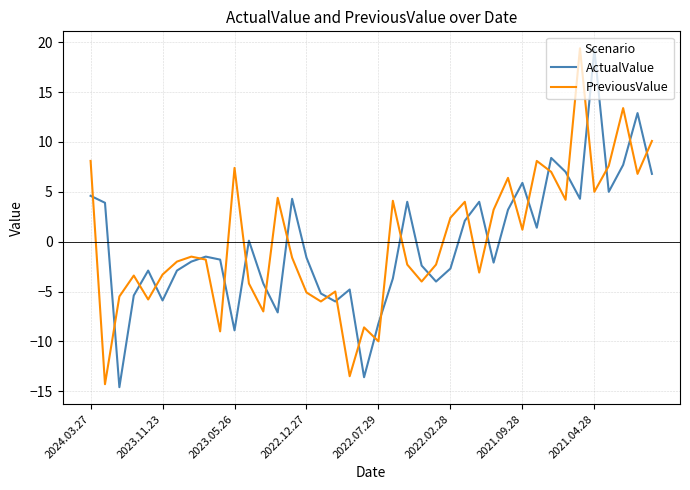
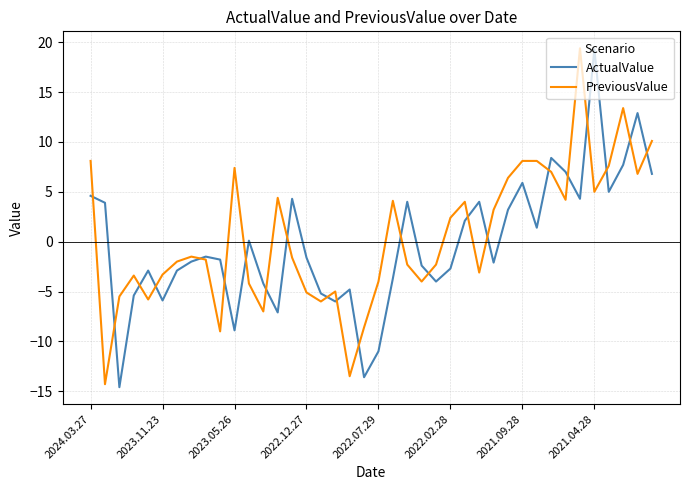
  {
    "ActualValue": {
      "2024.03.27": 5,
      "2023.11.23": -6,
      "2023.05.26": -9,
      "2022.12.27": -2,
-     "2022.07.29": -8,
+     "2022.07.29": -11,
      "2022.02.28": -3,
      "2021.09.28": 6
    },
    "PreviousValue": {
      "2024.03.27": 8,
      "2023.11.23": -3,
      "2023.05.26": 7,
      "2022.12.27": -5,
-     "2022.07.29": -10,
+     "2022.07.29": -4,
      "2022.02.28": 2,
-     "2021.09.28": 1,
+     "2021.09.28": 8,
      "2021.04.28": 5
    }
  }
